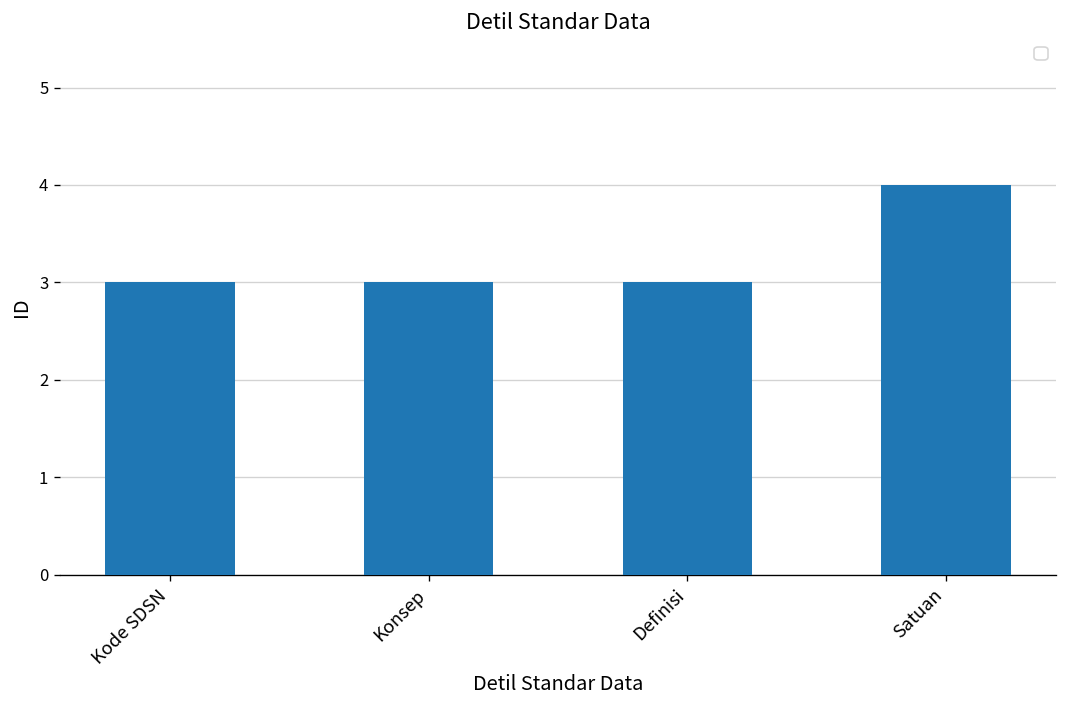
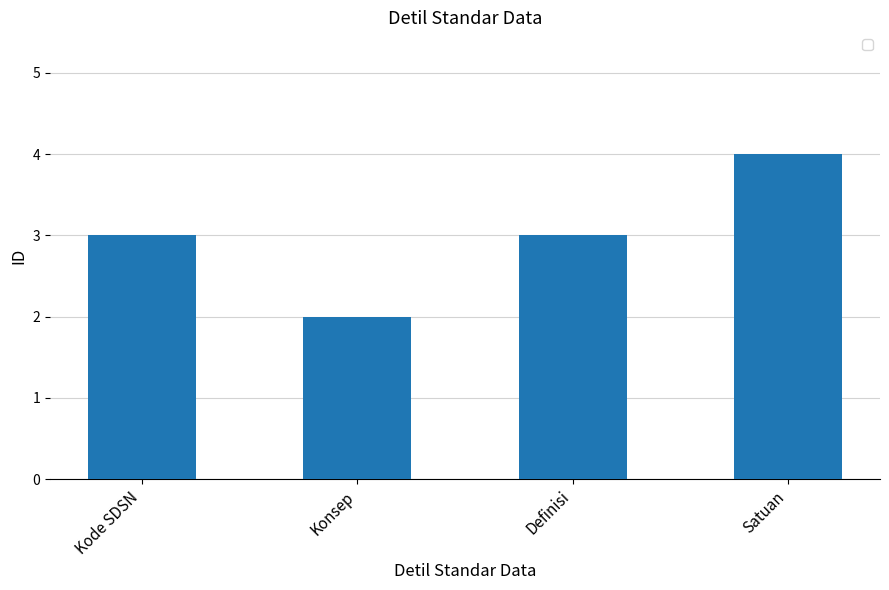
  {
    "Kode SDSN": 3,
-   "Konsep": 3,
+   "Konsep": 2,
    "Definisi": 3,
    "Satuan": 4
  }
